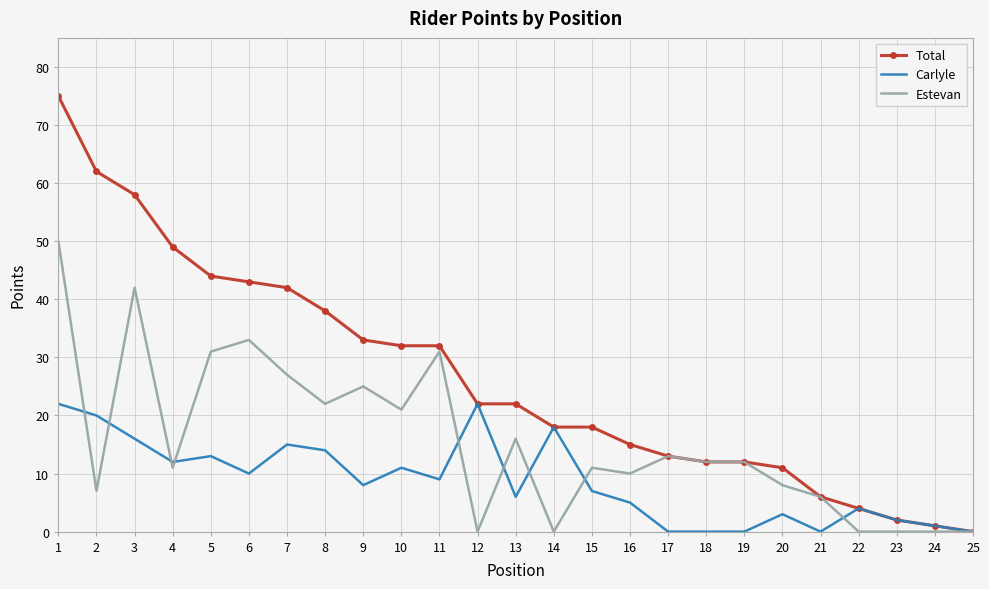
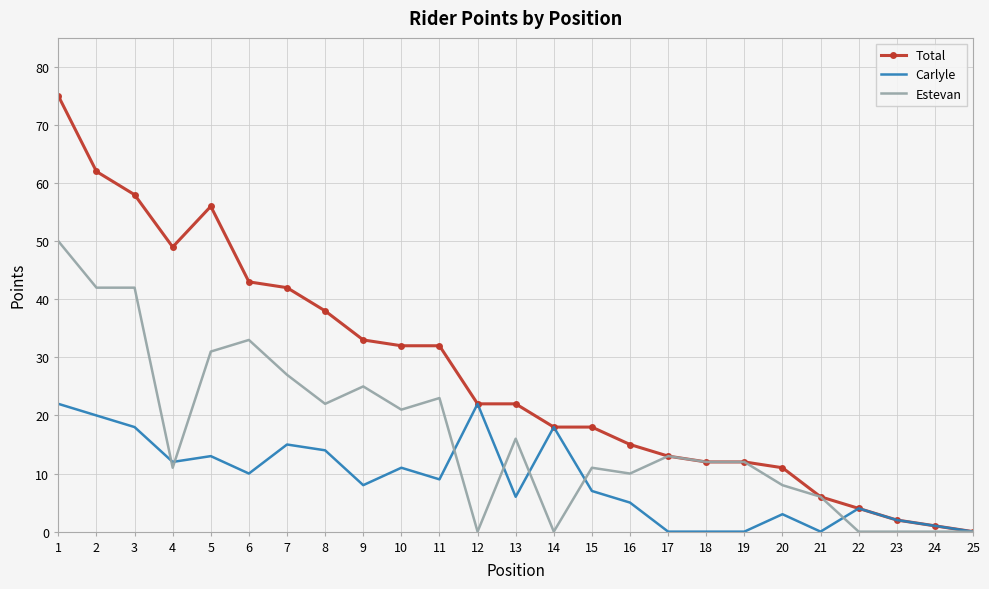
  {
    "Total": {
      "1": 75,
      "2": 62,
      "3": 58,
      "4": 49,
-     "5": 44,
+     "5": 56,
      "6": 43,
      "7": 42,
      "8": 38,
      "9": 33,
      "10": 32,
      "11": 32,
      "13": 22,
      "15": 18,
      "16": 15,
      "20": 11
    },
    "Carlyle": {
      "1": 22,
      "2": 20,
-     "3": 16,
+     "3": 18,
      "4": 12,
      "5": 13,
      "6": 10,
      "7": 15,
      "8": 14,
      "9": 8,
      "10": 11,
      "11": 9,
      "13": 6,
      "15": 7,
      "16": 5,
      "17": 0,
      "18": 0,
      "19": 0,
      "20": 3,
      "21": 0
    },
    "Estevan": {
      "1": 50,
-     "2": 7,
+     "2": 42,
      "3": 42,
      "4": 11,
      "5": 31,
      "6": 33,
      "7": 27,
      "8": 22,
      "9": 25,
      "10": 21,
-     "11": 31,
+     "11": 23,
      "12": 0,
      "13": 16,
      "14": 0,
      "15": 11,
      "16": 10,
      "20": 8,
      "22": 0,
      "23": 0,
      "24": 0
    }
  }
